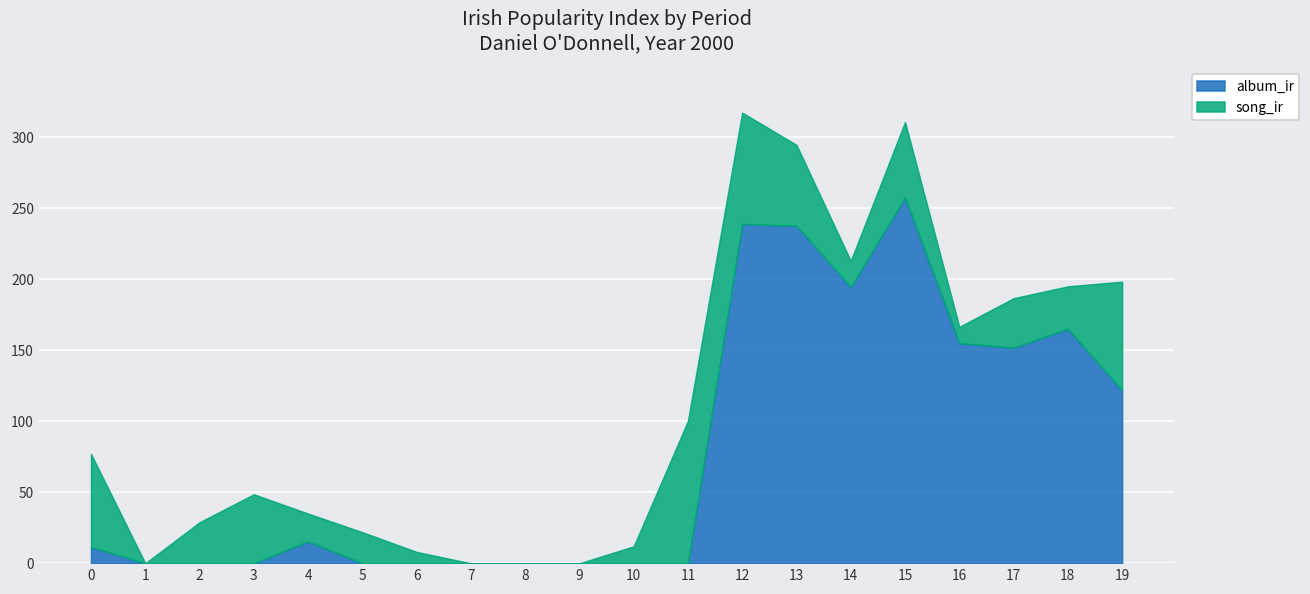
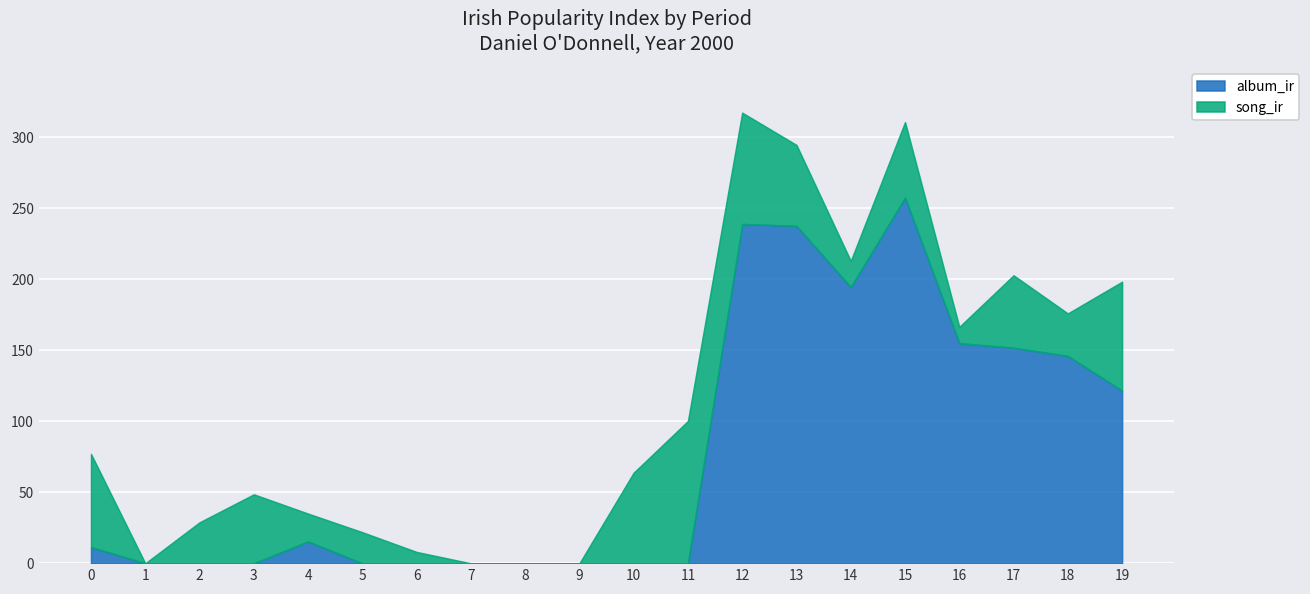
  {
    "album_ir": {
      "0": 11,
      "2": 0,
      "3": 0,
      "4": 15,
      "5": 0,
      "6": 0,
      "10": 0,
      "11": 0,
      "12": 239,
      "13": 237,
      "14": 194,
      "15": 257,
      "16": 155,
      "17": 152,
-     "18": 165,
+     "18": 146,
      "19": 122
    },
    "song_ir": {
      "0": 66,
      "2": 29,
      "3": 49,
      "4": 20,
      "5": 22,
      "6": 8,
-     "10": 12,
+     "10": 64,
      "11": 100,
      "12": 78,
      "13": 57,
      "14": 18,
      "15": 53,
      "16": 11,
-     "17": 35,
+     "17": 51,
      "18": 30,
      "19": 77
    }
  }
